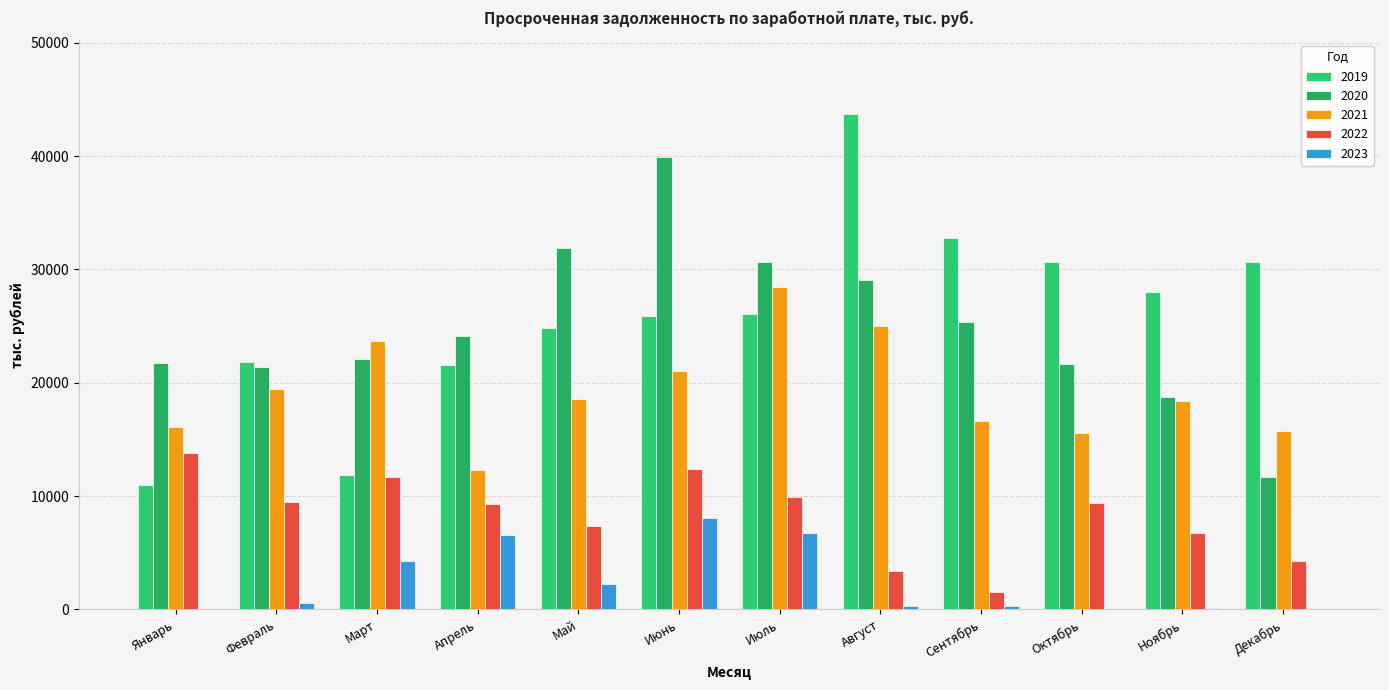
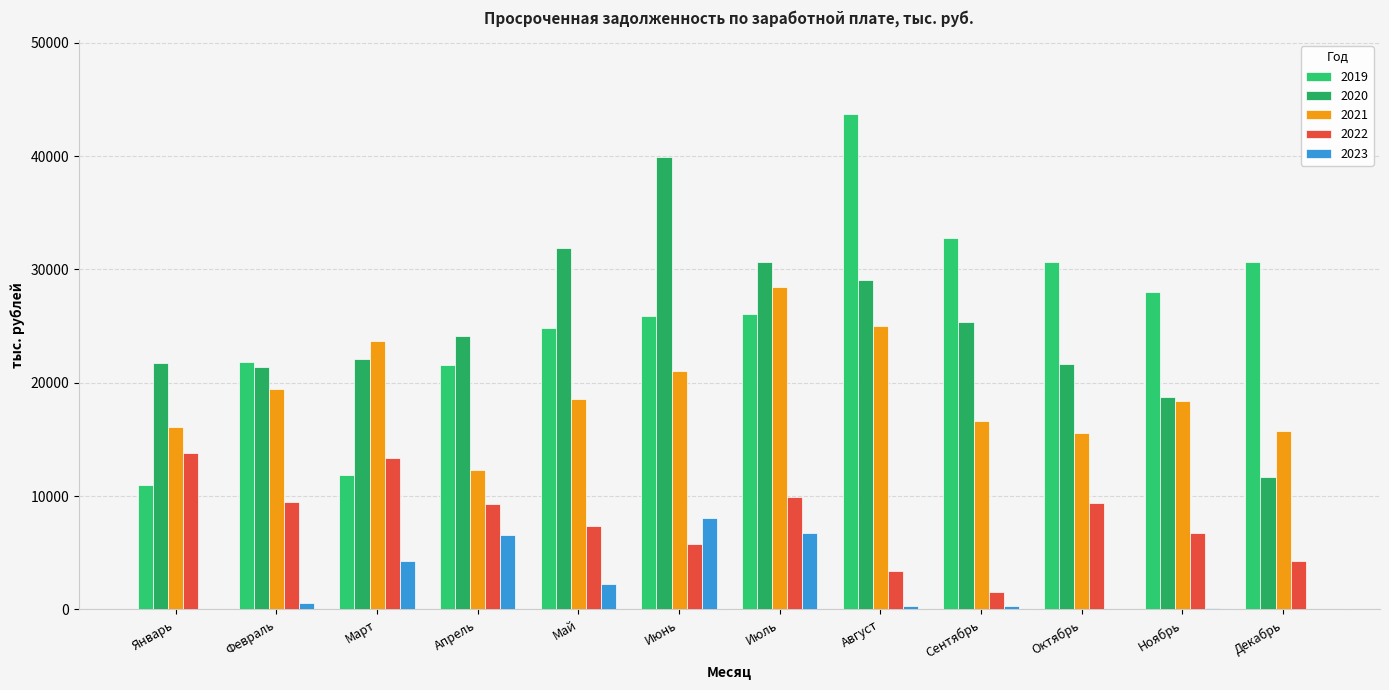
  {
    "2021": {
      "Январь": 16100,
      "Февраль": 19500,
      "Март": 23700,
      "Апрель": 12300,
      "Май": 18600,
      "Июнь": 21100,
      "Июль": 28400,
      "Август": 25000,
      "Сентябрь": 16600,
      "Октябрь": 15600,
      "Ноябрь": 18400,
      "Декабрь": 15800
    },
    "2022": {
      "Январь": 13800,
      "Февраль": 9500,
-     "Март": 11700,
+     "Март": 13300,
      "Апрель": 9300,
      "Май": 7400,
-     "Июнь": 12400,
+     "Июнь": 5700,
      "Июль": 9900,
      "Август": 3400,
      "Сентябрь": 1600,
      "Октябрь": 9400,
      "Ноябрь": 6700,
      "Декабрь": 4300
    },
    "2023": {
      "Январь": 0,
      "Февраль": 500,
      "Март": 4300,
      "Апрель": 6500,
      "Май": 2200,
      "Июнь": 8000,
      "Июль": 6800,
      "Август": 300,
      "Сентябрь": 300,
      "Октябрь": 0,
      "Декабрь": 0
    }
  }
